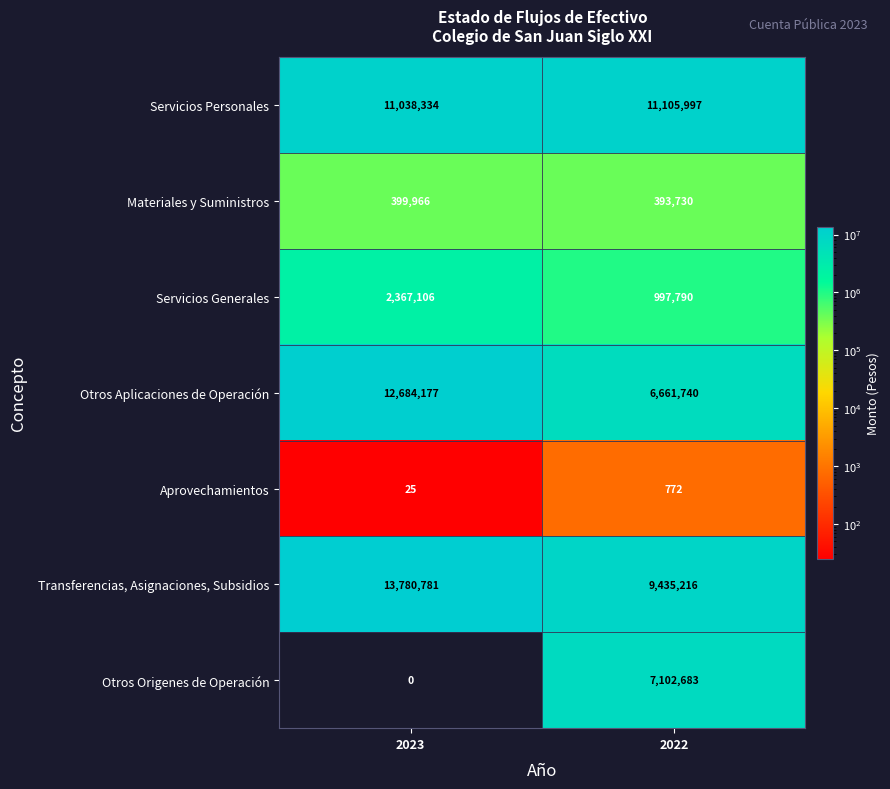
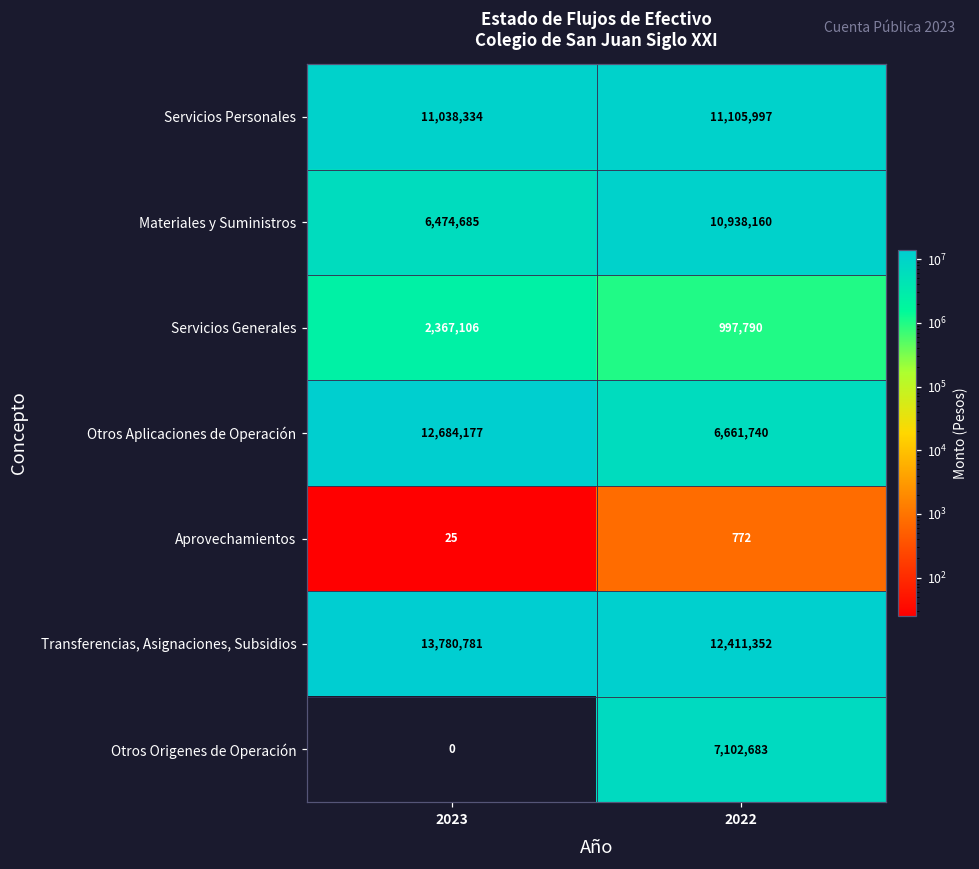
  {
    "Servicios Personales": {
      "2023": "11,038,334",
      "2022": "11,105,997"
    },
    "Materiales y Suministros": {
-     "2023": "399,966",
-     "2022": "393,730"
+     "2023": "6,474,685",
+     "2022": "10,938,160"
    },
    "Servicios Generales": {
      "2023": "2,367,106",
      "2022": "997,790"
    },
    "Otros Aplicaciones de Operación": {
      "2023": "12,684,177",
      "2022": "6,661,740"
    },
    "Aprovechamientos": {
      "2023": "25",
      "2022": "772"
    },
    "Transferencias, Asignaciones, Subsidios": {
      "2023": "13,780,781",
-     "2022": "9,435,216"
+     "2022": "12,411,352"
    },
    "Otros Origenes de Operación": {
      "2023": "0",
      "2022": "7,102,683"
    }
  }
